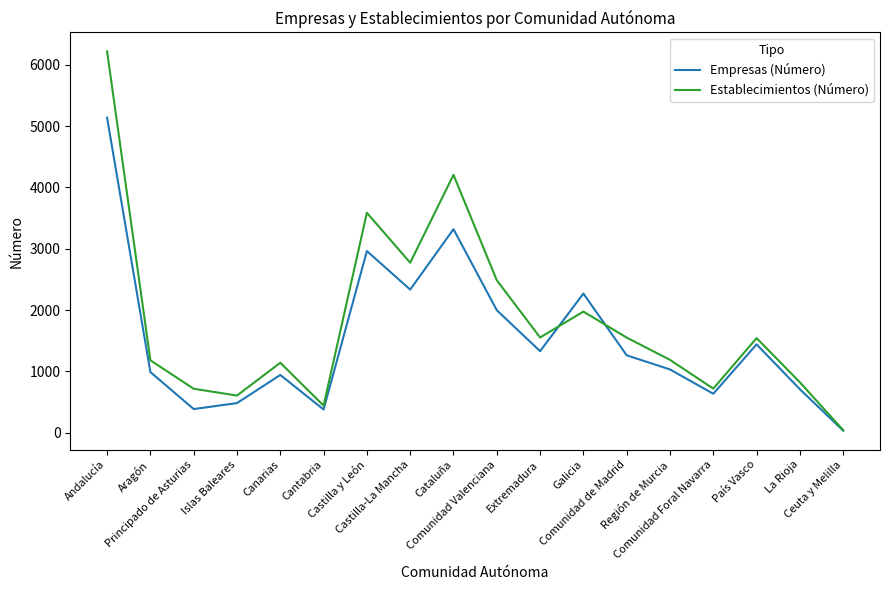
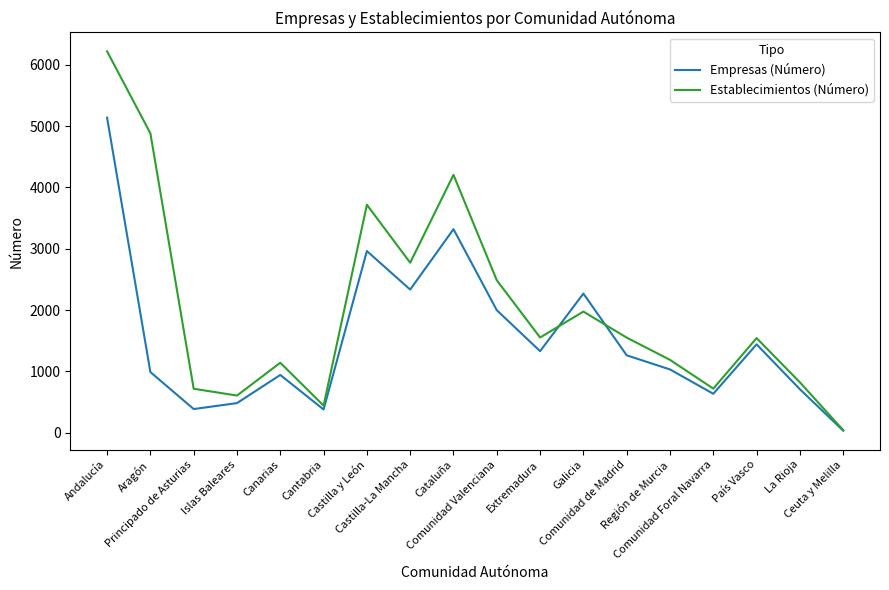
  {
    "Empresas (Número)": {
      "Andalucía": 5100,
      "Aragón": 1000,
      "Principado de Asturias": 400,
      "Islas Baleares": 500,
      "Canarias": 900,
      "Cantabria": 400,
      "Castilla y León": 3000,
      "Castilla-La Mancha": 2300,
      "Cataluña": 3300,
      "Comunidad Valenciana": 2000,
      "Extremadura": 1300,
      "Galicia": 2300,
      "Comunidad de Madrid": 1300,
      "Región de Murcia": 1000,
      "Comunidad Foral Navarra": 600,
      "País Vasco": 1400,
      "La Rioja": 700
    },
    "Establecimientos (Número)": {
      "Andalucía": 6200,
-     "Aragón": 1200,
+     "Aragón": 4900,
      "Principado de Asturias": 700,
      "Islas Baleares": 600,
      "Canarias": 1100,
      "Cantabria": 400,
-     "Castilla y León": 3600,
+     "Castilla y León": 3700,
      "Castilla-La Mancha": 2800,
      "Cataluña": 4200,
      "Comunidad Valenciana": 2500,
      "Extremadura": 1600,
      "Galicia": 2000,
      "Comunidad de Madrid": 1600,
      "Región de Murcia": 1200,
      "Comunidad Foral Navarra": 700,
      "País Vasco": 1500,
      "La Rioja": 800
    }
  }
